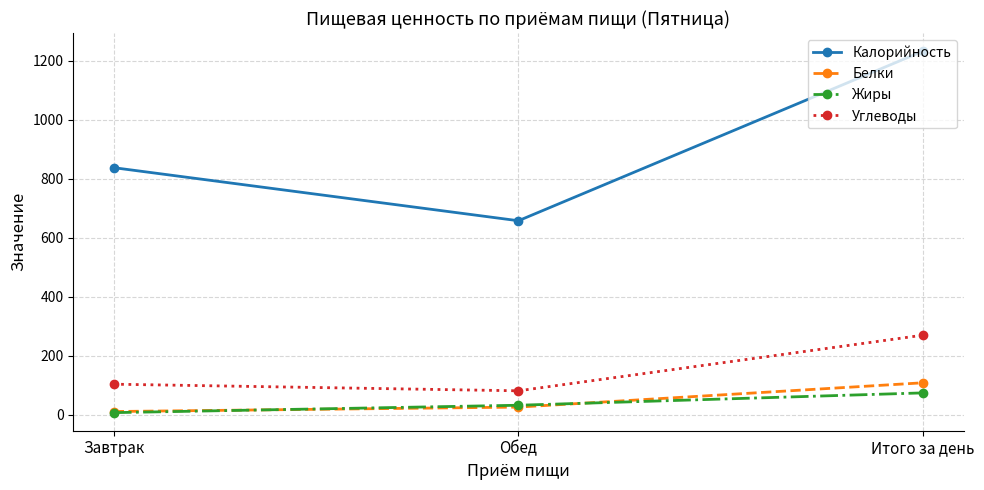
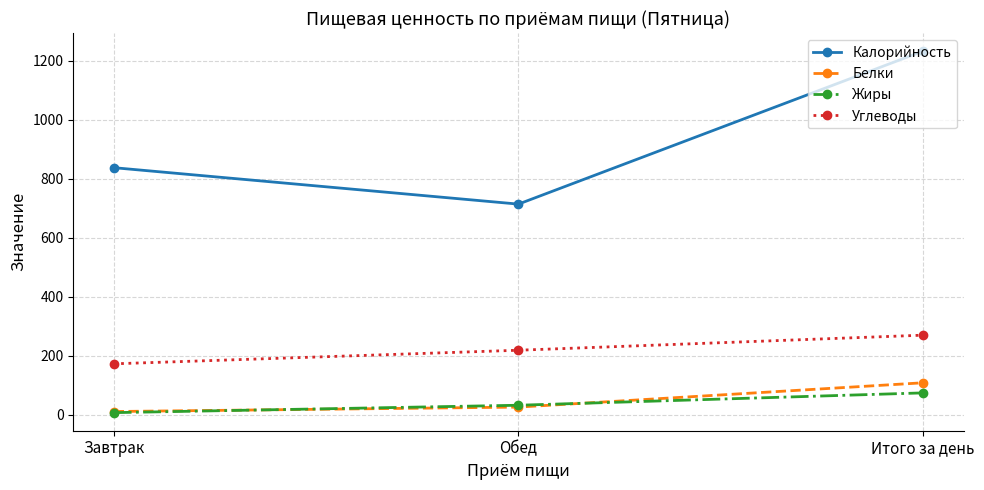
  {
    "Калорийность": {
      "Завтрак": 840,
-     "Обед": 660
+     "Обед": 710
    },
    "Белки": {
      "Итого за день": 110
    },
    "Жиры": {
      "Итого за день": 70
    },
    "Углеводы": {
-     "Завтрак": 100,
-     "Обед": 80,
+     "Завтрак": 170,
+     "Обед": 220,
      "Итого за день": 270
    }
  }
